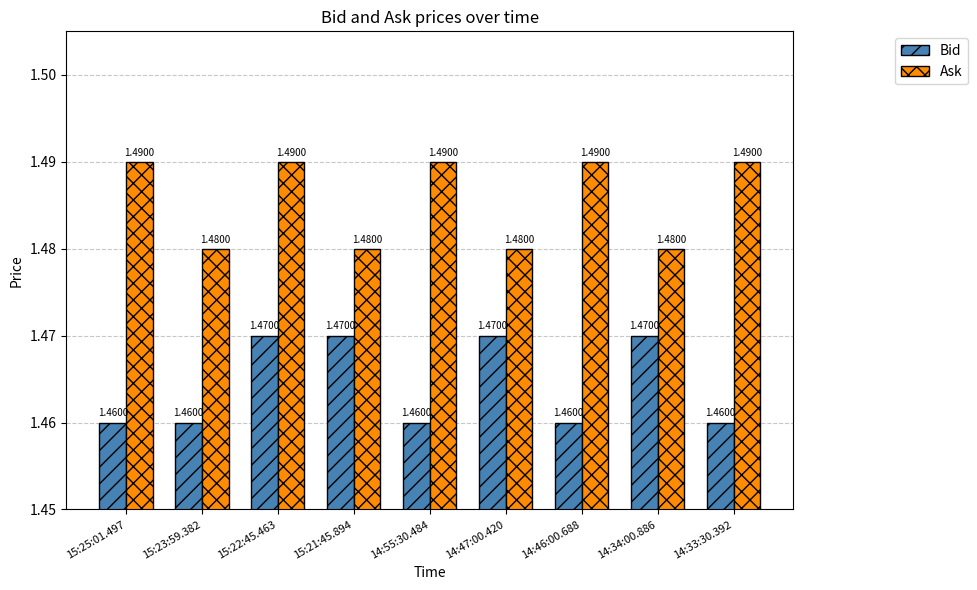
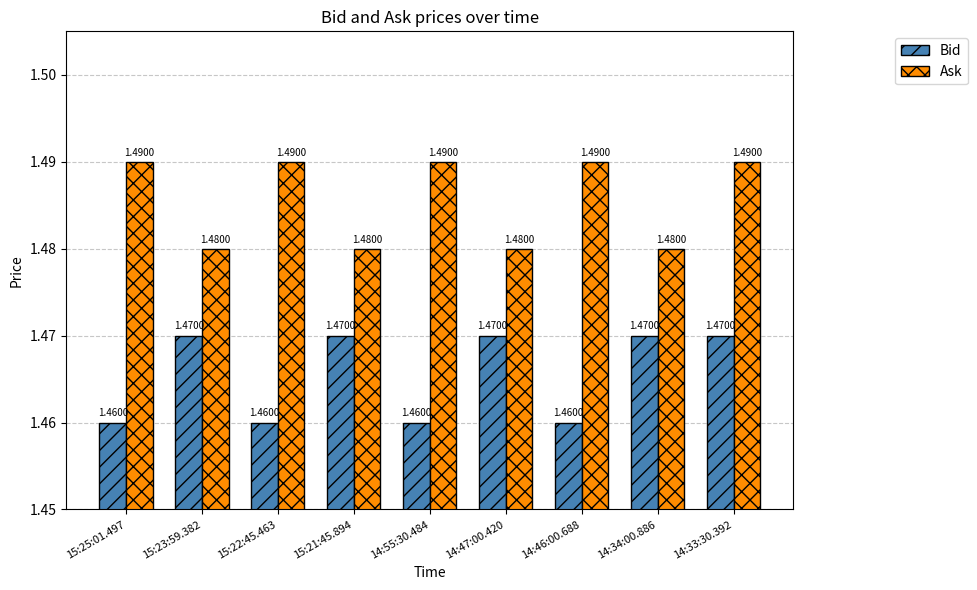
  {
    "Bid": {
      "15:25:01.497": 1.4600,
-     "15:23:59.382": 1.4600,
-     "15:22:45.463": 1.4700,
+     "15:23:59.382": 1.4700,
+     "15:22:45.463": 1.4600,
      "15:21:45.894": 1.4700,
      "14:55:30.484": 1.4600,
      "14:47:00.420": 1.4700,
      "14:46:00.688": 1.4600,
      "14:34:00.886": 1.4700,
-     "14:33:30.392": 1.4600
+     "14:33:30.392": 1.4700
    },
    "Ask": {
      "15:25:01.497": 1.4900,
      "15:23:59.382": 1.4800,
      "15:22:45.463": 1.4900,
      "15:21:45.894": 1.4800,
      "14:55:30.484": 1.4900,
      "14:47:00.420": 1.4800,
      "14:46:00.688": 1.4900,
      "14:34:00.886": 1.4800,
      "14:33:30.392": 1.4900
    }
  }
